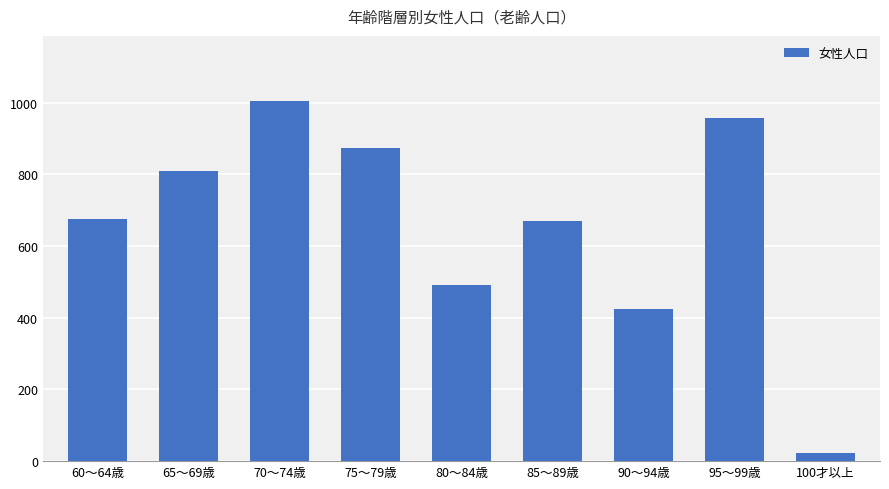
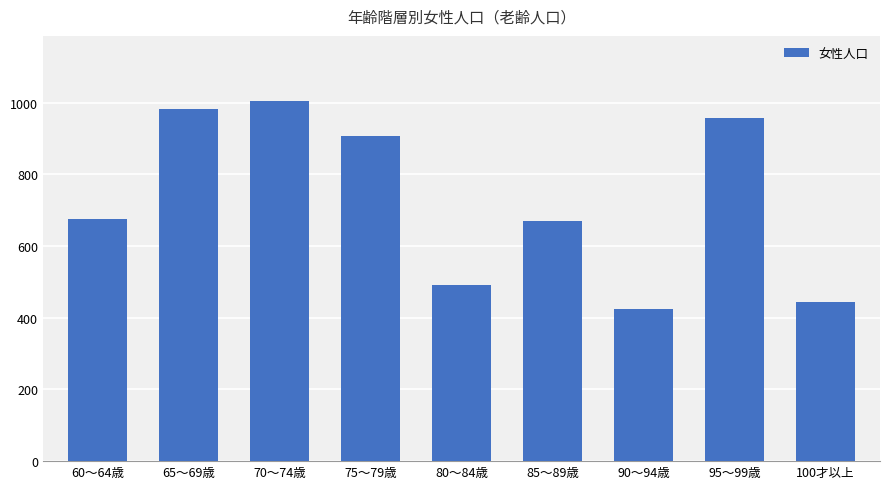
  {
    "60～64歳": 670,
-   "65～69歳": 810,
+   "65～69歳": 980,
    "70～74歳": 1010,
-   "75～79歳": 870,
+   "75～79歳": 910,
    "80～84歳": 490,
    "85～89歳": 670,
    "90～94歳": 430,
    "95～99歳": 960,
-   "100才以上": 20
+   "100才以上": 450
  }
